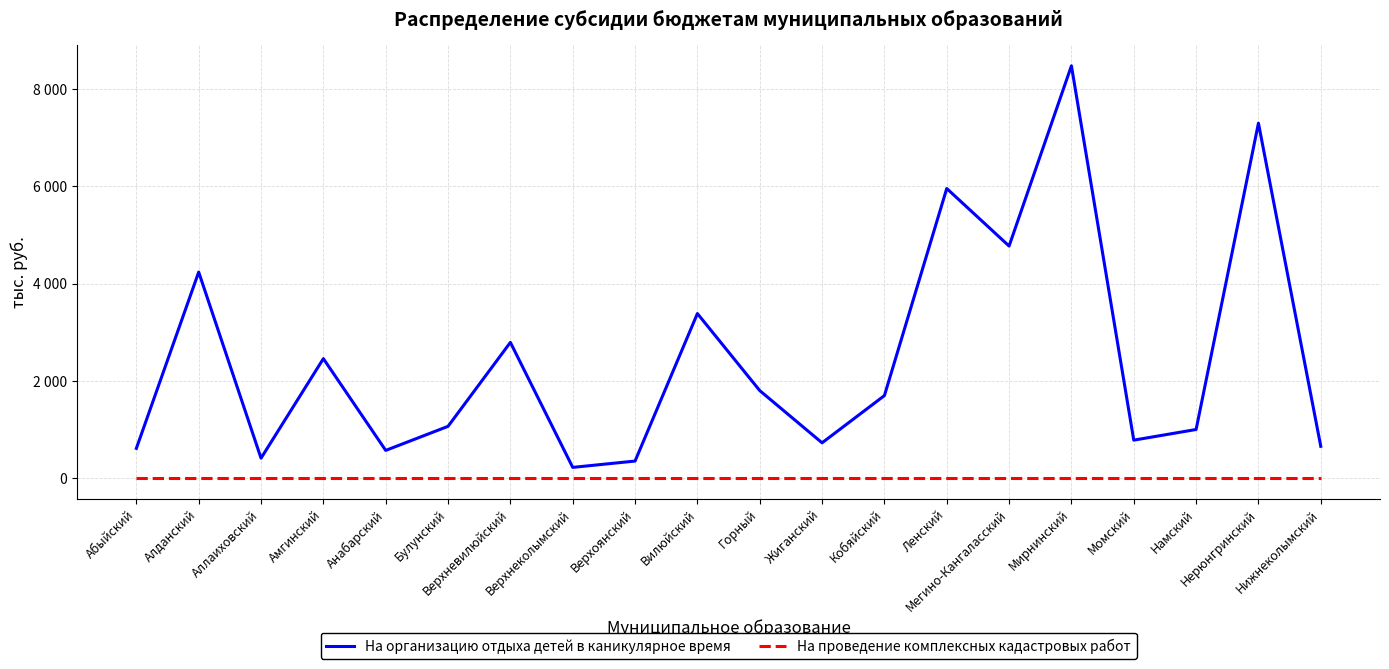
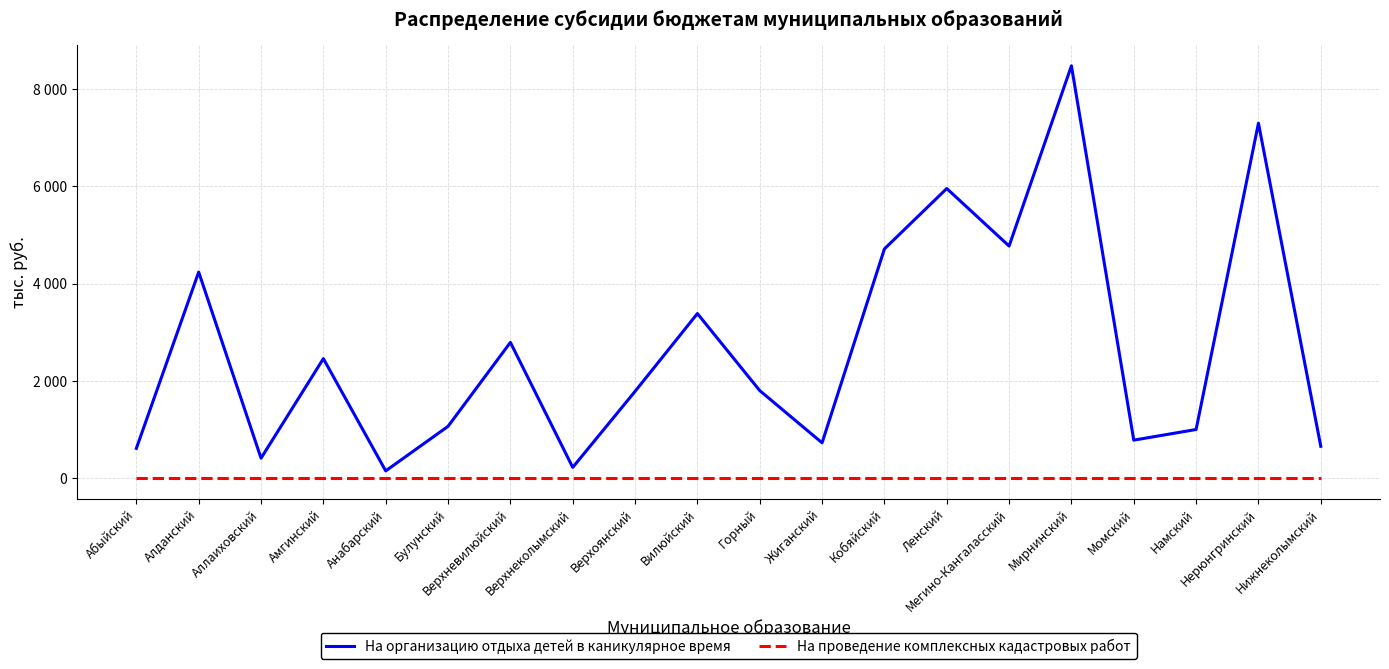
  {
    "На организацию отдыха детей в каникулярное время": {
      "Абыйский": 600,
      "Алданский": 4200,
      "Аллаиховский": 400,
      "Амгинский": 2500,
-     "Анабарский": 600,
+     "Анабарский": 100,
      "Булунский": 1100,
      "Верхневилюйский": 2800,
      "Верхнеколымский": 200,
-     "Верхоянский": 400,
+     "Верхоянский": 1800,
      "Вилюйский": 3400,
      "Горный": 1800,
      "Жиганский": 700,
-     "Кобяйский": 1700,
+     "Кобяйский": 4700,
      "Ленский": 6000,
      "Мегино-Кангаласский": 4800,
      "Мирнинский": 8500,
      "Момский": 800,
      "Намский": 1000,
      "Нерюнгринский": 7300,
      "Нижнеколымский": 700
    },
    "На проведение комплексных кадастровых работ": {
      "Абыйский": 0,
      "Алданский": 0,
      "Аллаиховский": 0,
      "Амгинский": 0,
      "Анабарский": 0,
      "Булунский": 0,
      "Верхневилюйский": 0,
      "Верхнеколымский": 0,
      "Верхоянский": 0,
      "Вилюйский": 0,
      "Горный": 0,
      "Жиганский": 0,
      "Кобяйский": 0,
      "Ленский": 0,
      "Мегино-Кангаласский": 0,
      "Мирнинский": 0,
      "Момский": 0,
      "Намский": 0,
      "Нерюнгринский": 0,
      "Нижнеколымский": 0
    }
  }
